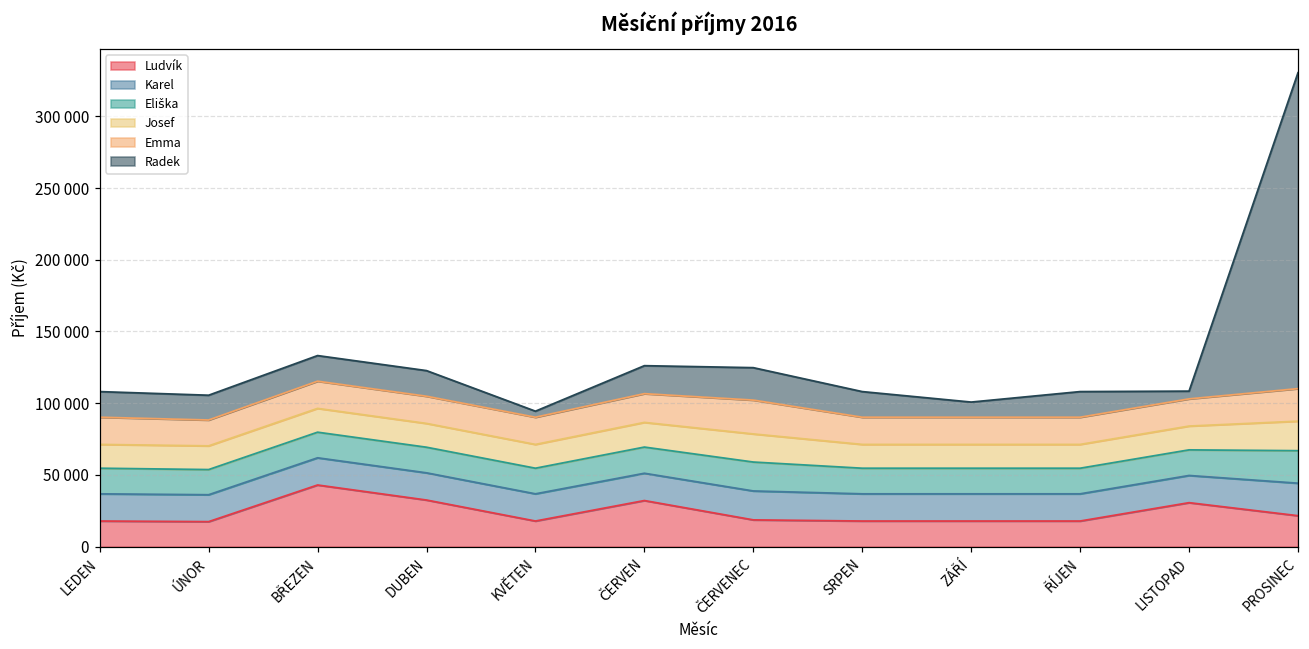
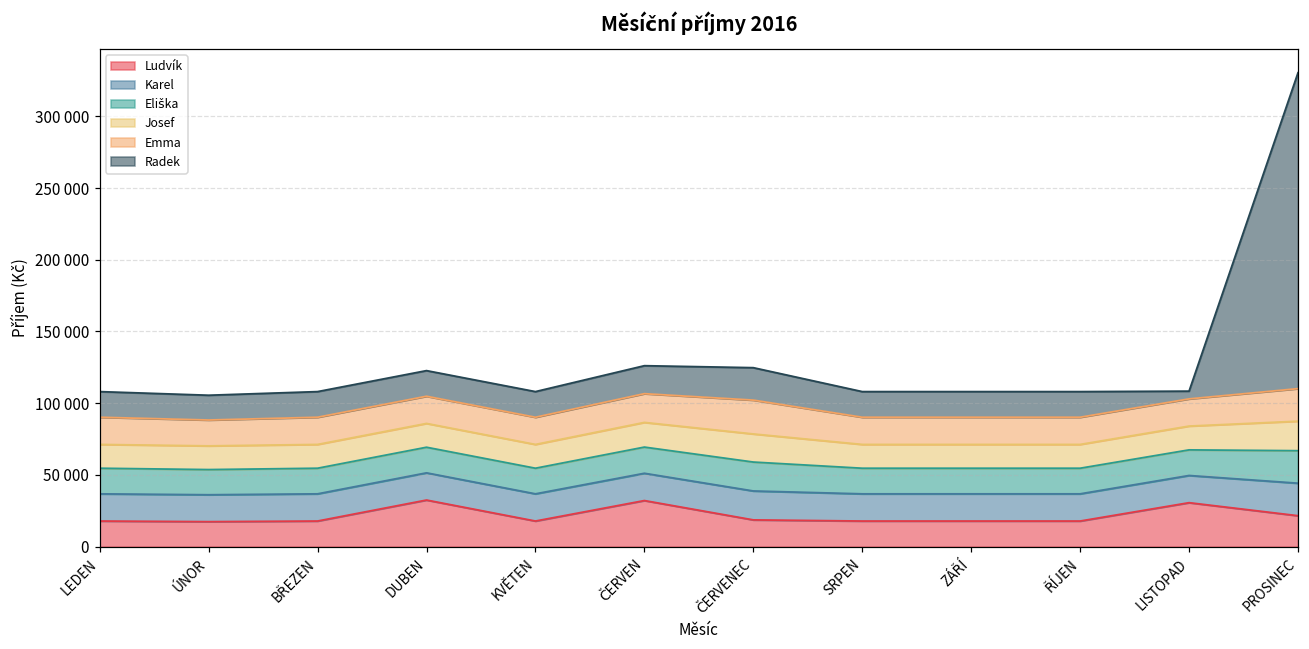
  {
    "Ludvík": {
      "LEDEN": 18000,
      "ÚNOR": 17000,
-     "BŘEZEN": 43000,
+     "BŘEZEN": 18000,
      "DUBEN": 32000,
      "KVĚTEN": 18000,
      "ČERVEN": 32000,
      "ČERVENEC": 19000,
      "SRPEN": 18000,
      "ZÁŘÍ": 18000,
      "ŘÍJEN": 18000,
      "LISTOPAD": 31000,
      "PROSINEC": 22000
    },
    "Radek": {
      "LEDEN": 18000,
      "ÚNOR": 17000,
      "BŘEZEN": 18000,
      "DUBEN": 18000,
-     "KVĚTEN": 4000,
+     "KVĚTEN": 18000,
      "ČERVEN": 20000,
      "ČERVENEC": 23000,
      "SRPEN": 18000,
-     "ZÁŘÍ": 11000,
+     "ZÁŘÍ": 18000,
      "ŘÍJEN": 18000,
      "LISTOPAD": 5000,
      "PROSINEC": 220000
    }
  }
